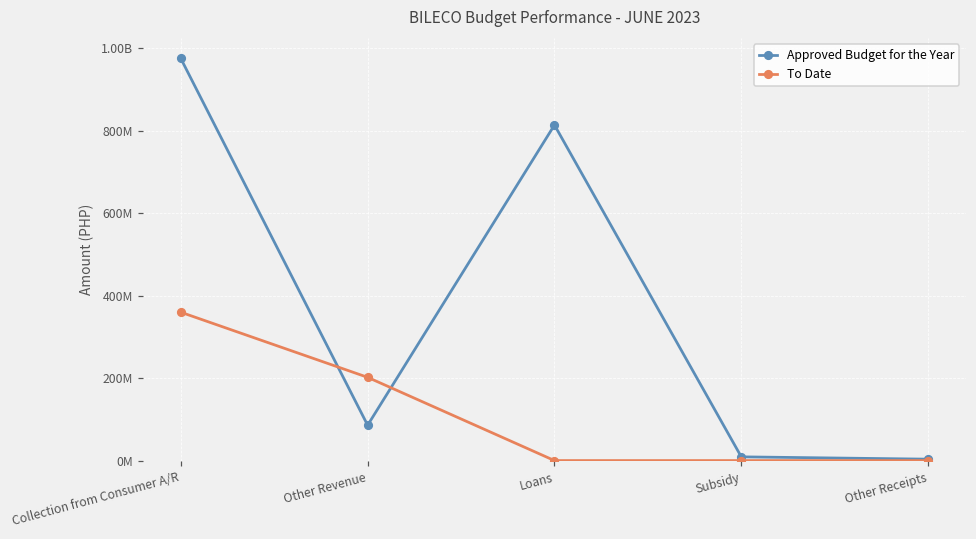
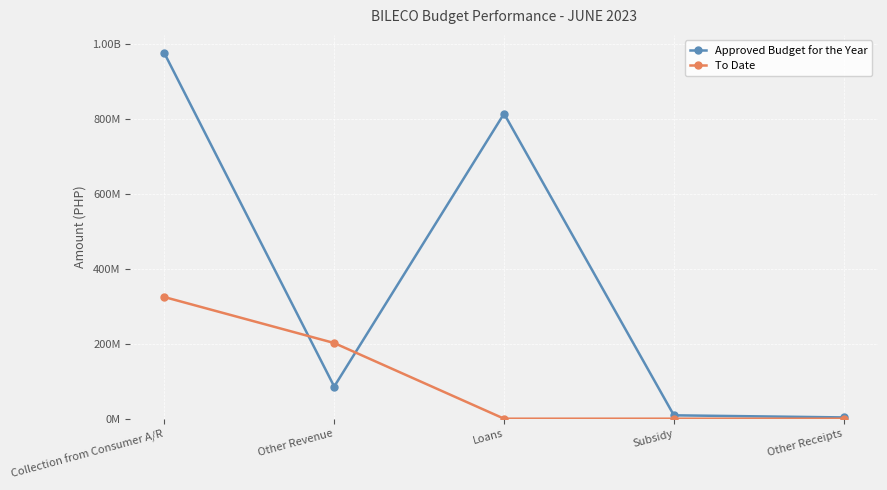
  {
    "Approved Budget for the Year": {
      "Collection from Consumer A/R": 980000000,
      "Other Revenue": 90000000,
      "Loans": 810000000,
      "Subsidy": 10000000
    },
    "To Date": {
-     "Collection from Consumer A/R": 360000000,
+     "Collection from Consumer A/R": 320000000,
      "Other Revenue": 200000000,
      "Loans": 0,
      "Subsidy": 0
    }
  }
